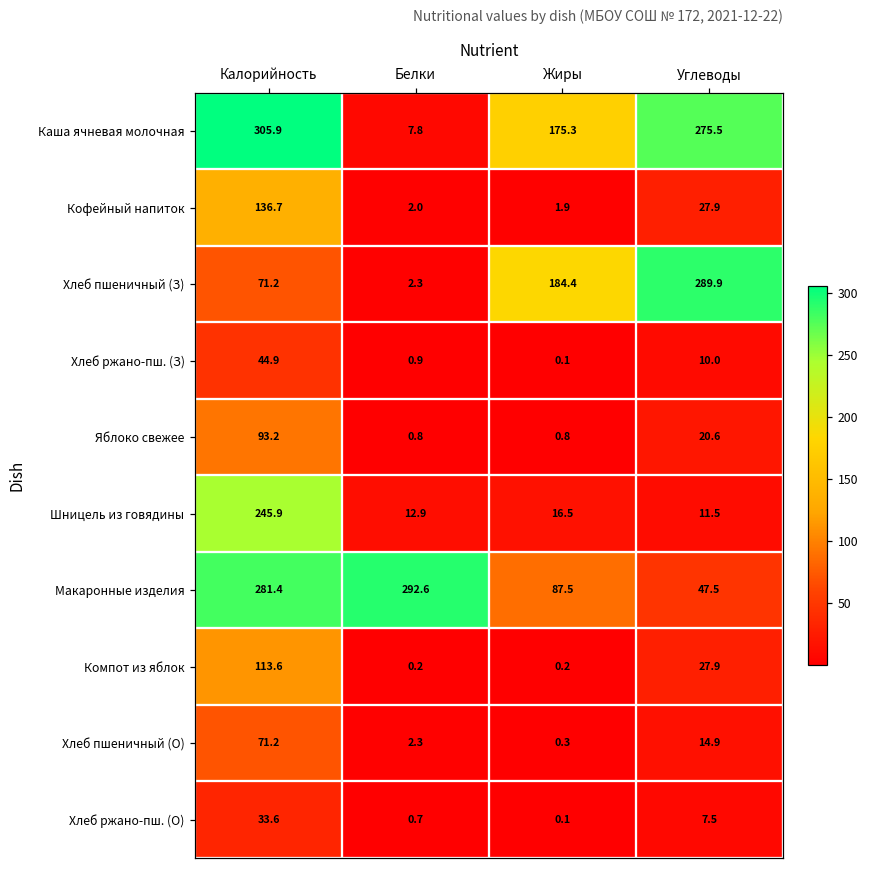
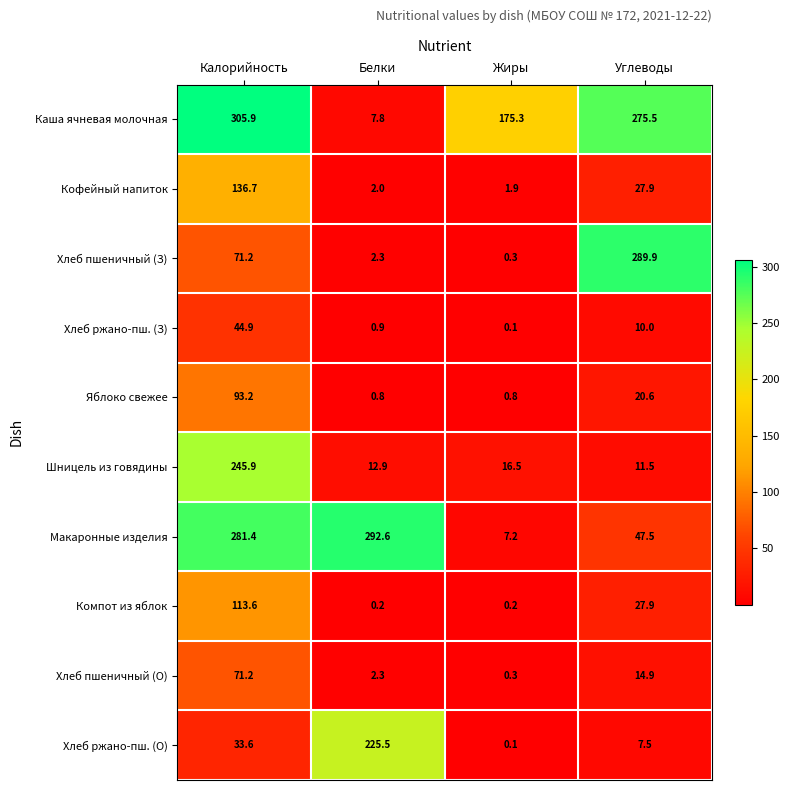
  {
    "Каша ячневая молочная": {
      "Калорийность": 305.9,
      "Белки": 7.8,
      "Жиры": 175.3,
      "Углеводы": 275.5
    },
    "Кофейный напиток": {
      "Калорийность": 136.7,
      "Белки": 2.0,
      "Жиры": 1.9,
      "Углеводы": 27.9
    },
    "Хлеб пшеничный (З)": {
      "Калорийность": 71.2,
      "Белки": 2.3,
-     "Жиры": 184.4,
+     "Жиры": 0.3,
      "Углеводы": 289.9
    },
    "Хлеб ржано-пш. (З)": {
      "Калорийность": 44.9,
      "Белки": 0.9,
      "Жиры": 0.1,
      "Углеводы": 10.0
    },
    "Яблоко свежее": {
      "Калорийность": 93.2,
      "Белки": 0.8,
      "Жиры": 0.8,
      "Углеводы": 20.6
    },
    "Шницель из говядины": {
      "Калорийность": 245.9,
      "Белки": 12.9,
      "Жиры": 16.5,
      "Углеводы": 11.5
    },
    "Макаронные изделия": {
      "Калорийность": 281.4,
      "Белки": 292.6,
-     "Жиры": 87.5,
+     "Жиры": 7.2,
      "Углеводы": 47.5
    },
    "Компот из яблок": {
      "Калорийность": 113.6,
      "Белки": 0.2,
      "Жиры": 0.2,
      "Углеводы": 27.9
    },
    "Хлеб пшеничный (О)": {
      "Калорийность": 71.2,
      "Белки": 2.3,
      "Жиры": 0.3,
      "Углеводы": 14.9
    },
    "Хлеб ржано-пш. (О)": {
      "Калорийность": 33.6,
-     "Белки": 0.7,
+     "Белки": 225.5,
      "Жиры": 0.1,
      "Углеводы": 7.5
    }
  }
